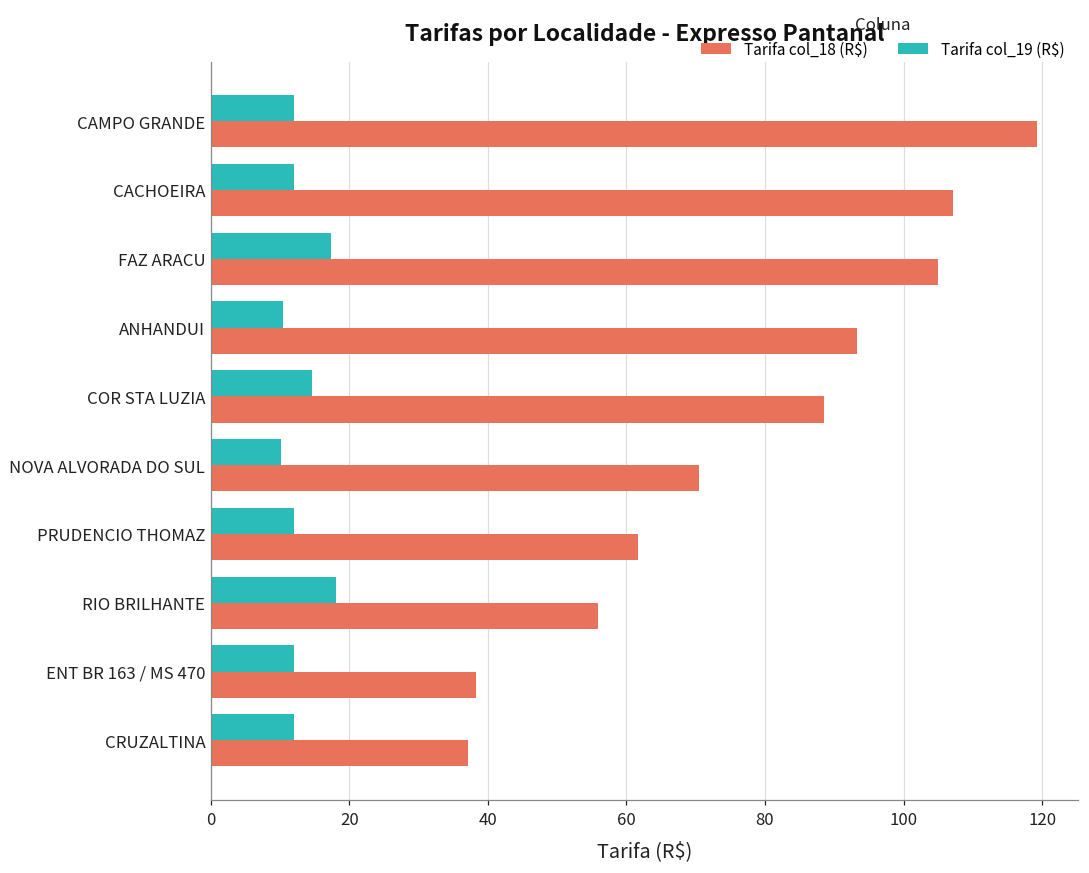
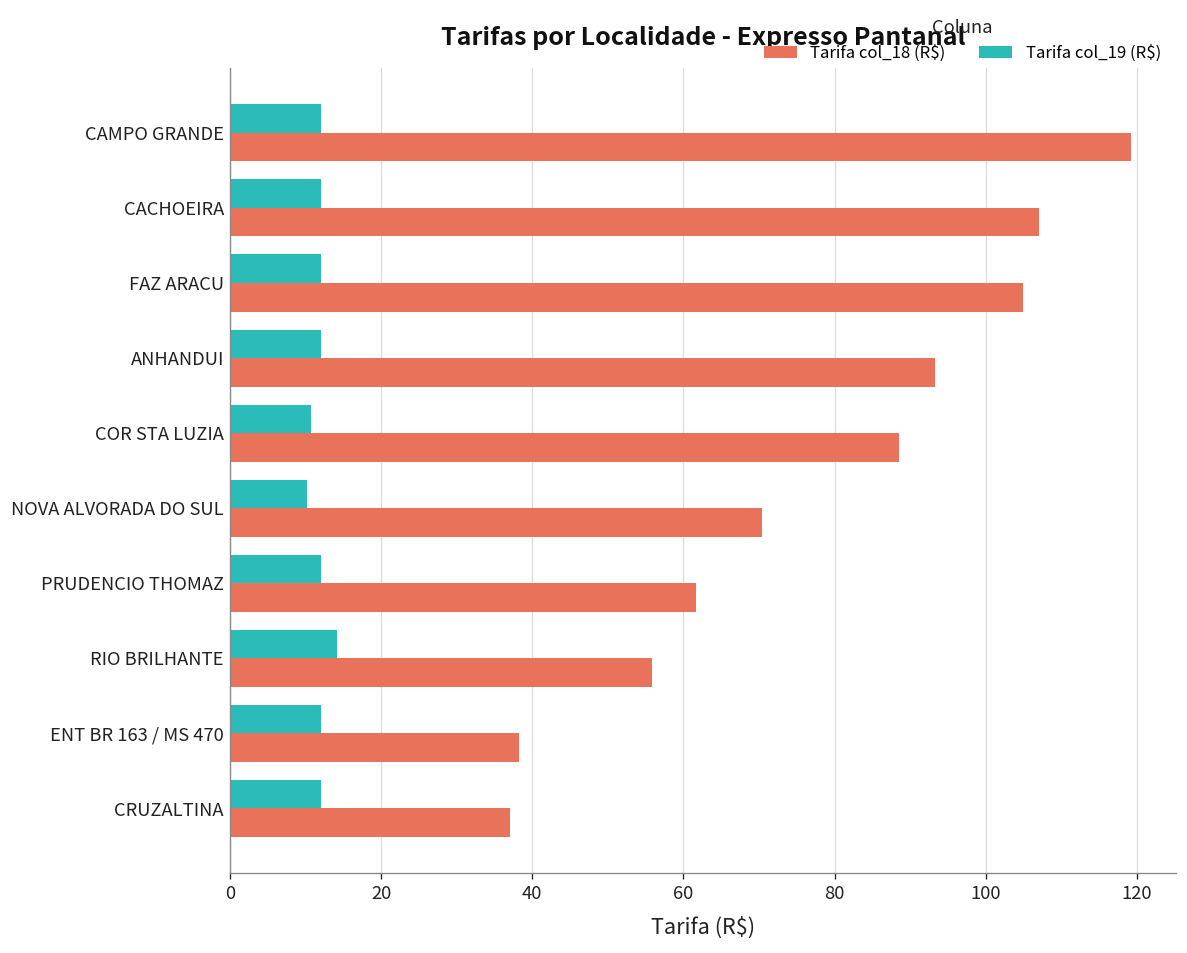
  {
    "Tarifa col_18 (R$)": {
      "CAMPO GRANDE": 119,
      "CACHOEIRA": 107,
      "FAZ ARACU": 105,
      "ANHANDUI": 93,
      "COR STA LUZIA": 89,
      "NOVA ALVORADA DO SUL": 70,
      "PRUDENCIO THOMAZ": 62,
      "RIO BRILHANTE": 56,
      "ENT BR 163 / MS 470": 38,
      "CRUZALTINA": 37
    },
    "Tarifa col_19 (R$)": {
      "CAMPO GRANDE": 12,
      "CACHOEIRA": 12,
-     "FAZ ARACU": 17,
-     "ANHANDUI": 10,
-     "COR STA LUZIA": 15,
+     "FAZ ARACU": 12,
+     "ANHANDUI": 12,
+     "COR STA LUZIA": 11,
      "NOVA ALVORADA DO SUL": 10,
      "PRUDENCIO THOMAZ": 12,
-     "RIO BRILHANTE": 18,
+     "RIO BRILHANTE": 14,
      "ENT BR 163 / MS 470": 12,
      "CRUZALTINA": 12
    }
  }
